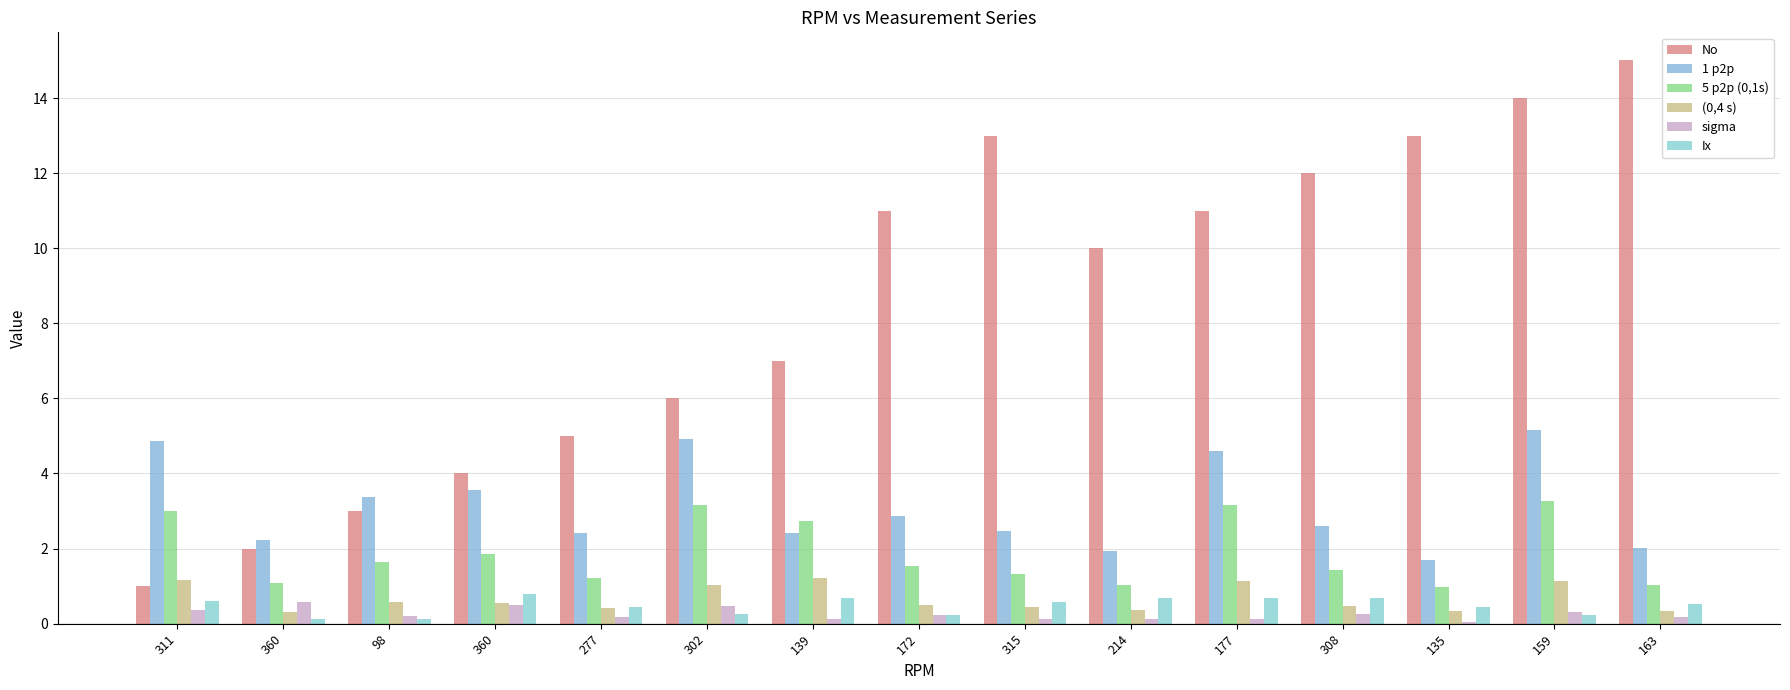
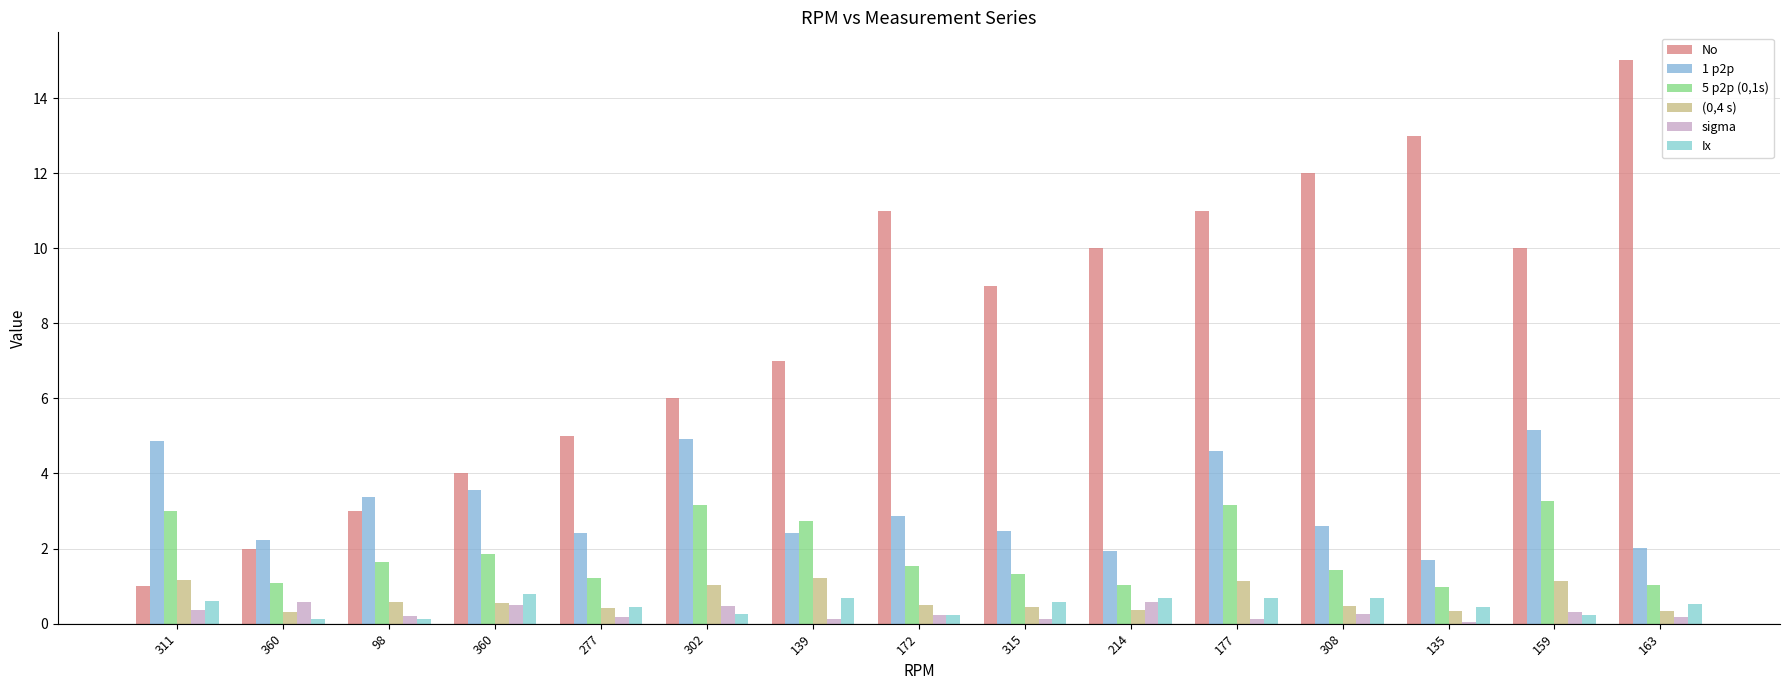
  {
    "No": {
      "311": 1,
      "98": 3,
      "277": 5,
      "302": 6,
      "139": 7,
      "172": 11,
-     "315": 13,
+     "315": 9,
      "214": 10,
      "177": 11,
      "308": 12,
      "135": 13,
-     "159": 14,
+     "159": 10,
      "163": 15
    },
    "5 p2p (0,1s)": {
      "311": 3.0,
      "98": 1.6,
      "277": 1.2,
      "302": 3.2,
      "139": 2.7,
      "172": 1.5,
      "315": 1.3,
      "214": 1.0,
      "177": 3.2,
      "308": 1.4,
      "135": 1.0,
      "159": 3.3,
      "163": 1.0
    },
    "(0,4 s)": {
      "311": 1.2,
      "98": 0.6,
      "277": 0.4,
      "302": 1.0,
      "139": 1.2,
      "172": 0.5,
      "315": 0.4,
      "214": 0.4,
      "177": 1.1,
      "308": 0.5,
      "135": 0.3,
      "159": 1.1,
      "163": 0.3
    },
    "sigma": {
      "311": 0.4,
      "98": 0.2,
      "277": 0.2,
      "302": 0.5,
      "139": 0.1,
      "172": 0.2,
      "315": 0.1,
-     "214": 0.1,
+     "214": 0.6,
      "177": 0.1,
      "308": 0.3,
      "159": 0.3,
      "163": 0.2
    }
  }
